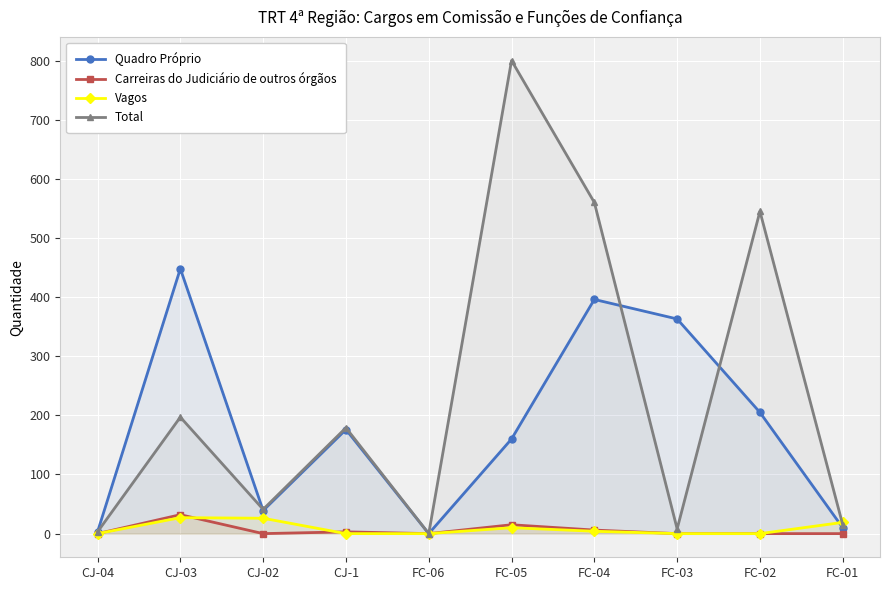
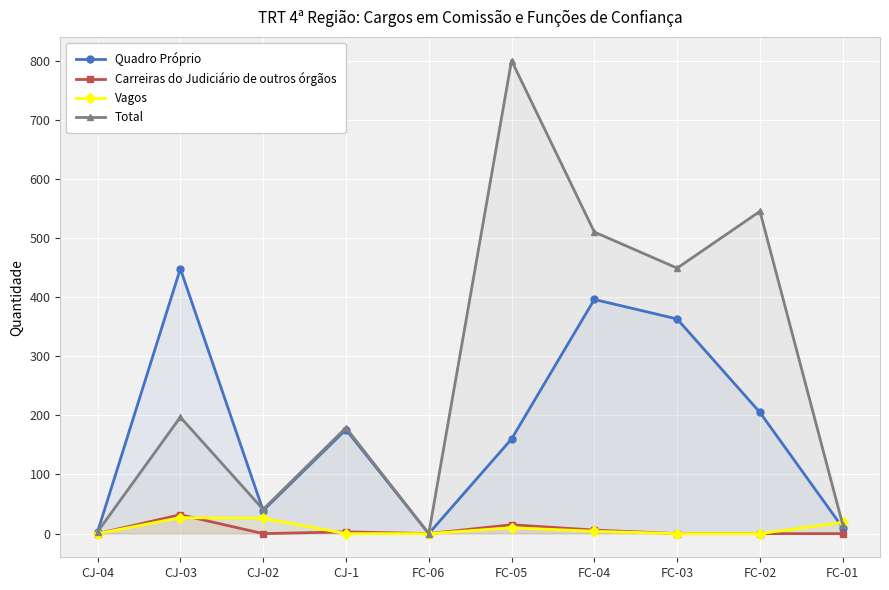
  {
    "Quadro Próprio": {
      "CJ-03": 450,
      "FC-05": 160,
      "FC-04": 400,
      "FC-03": 360,
      "FC-02": 210,
      "FC-01": 10
    },
    "Carreiras do Judiciário de outros órgãos": {
      "CJ-03": 30,
      "CJ-02": 0,
      "FC-05": 20,
      "FC-01": 0
    },
    "Vagos": {
      "CJ-03": 30,
      "CJ-02": 30,
      "FC-05": 10
    },
    "Total": {
      "CJ-03": 200,
      "FC-05": 800,
-     "FC-04": 560,
-     "FC-03": 10,
+     "FC-04": 510,
+     "FC-03": 450,
      "FC-02": 550
    }
  }
